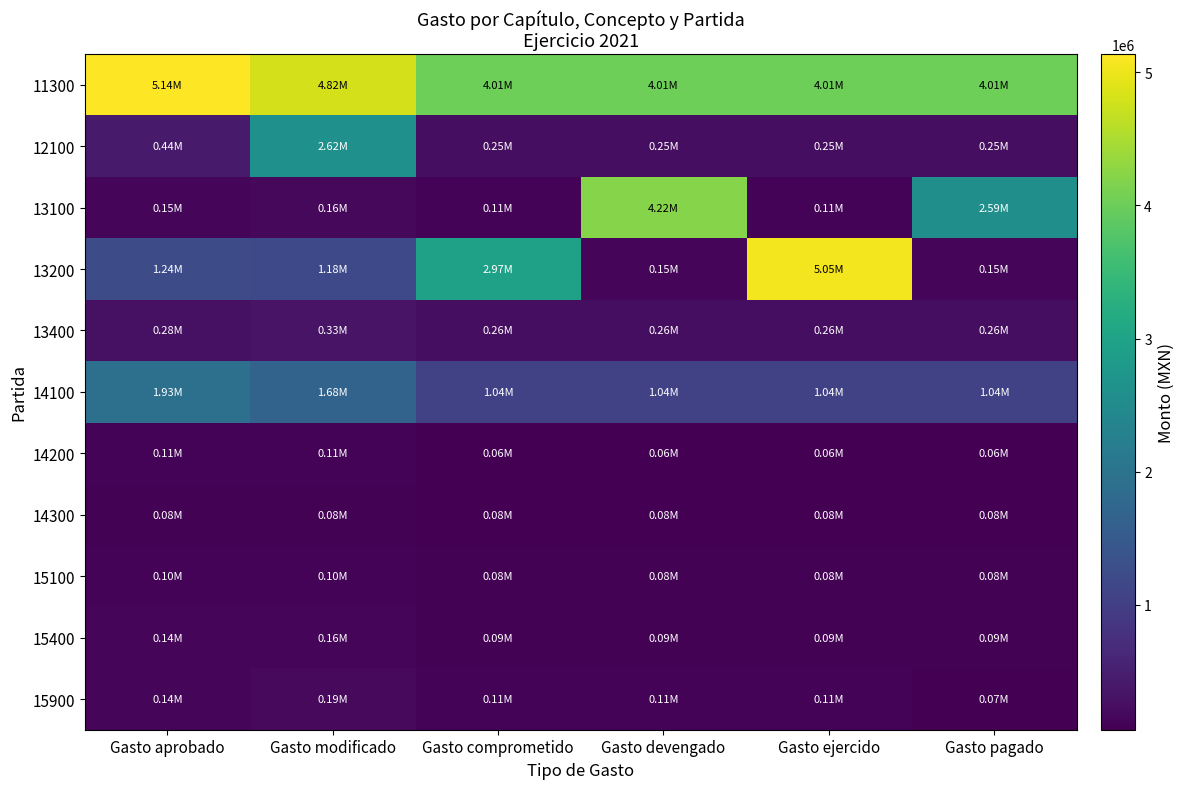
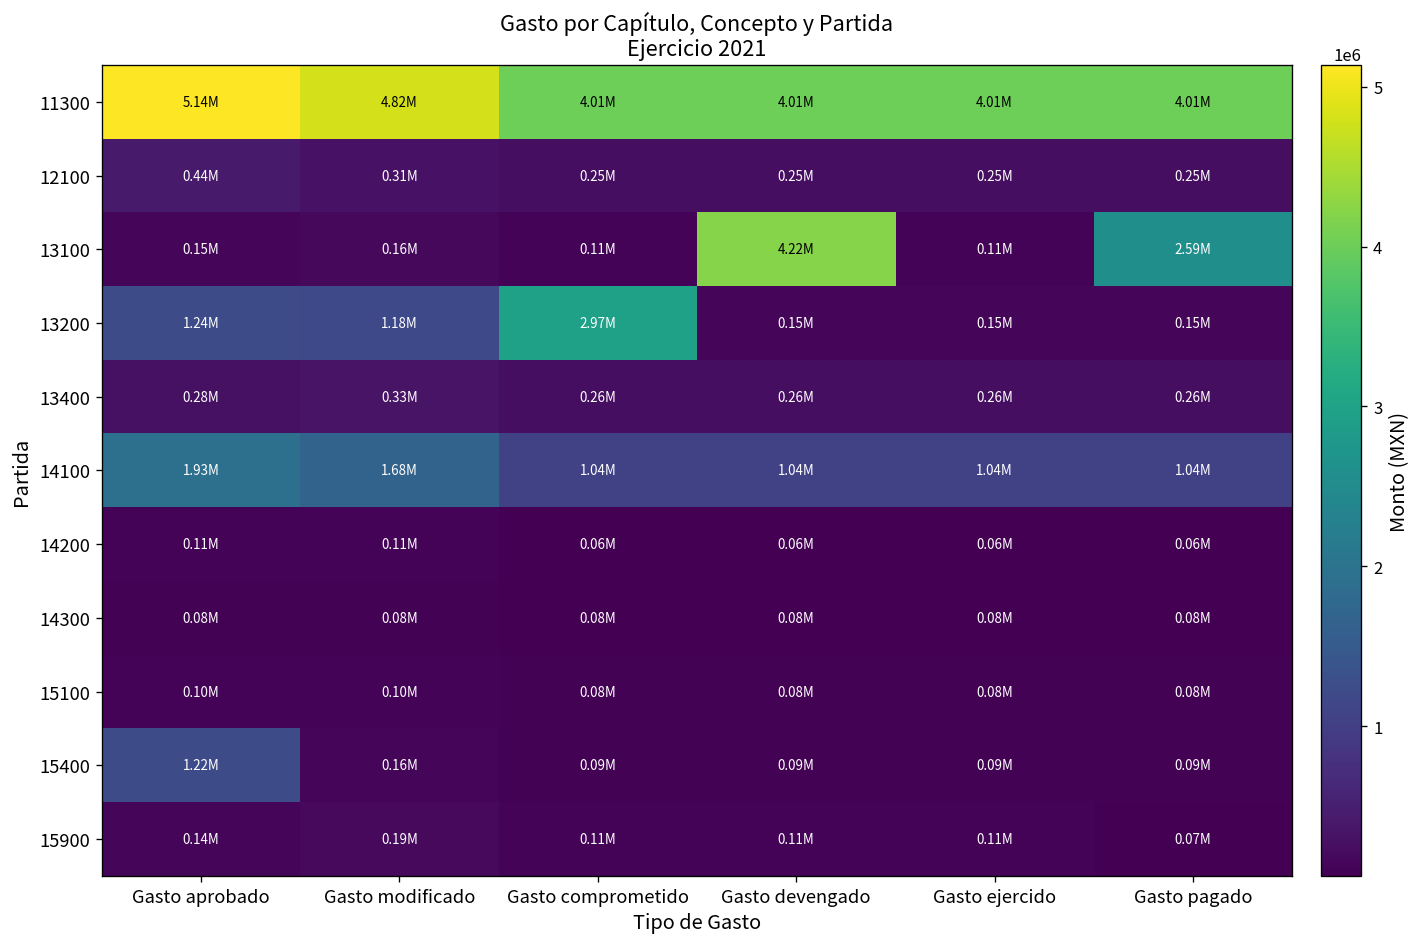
  {
    "11300": {
      "Gasto aprobado": "5.14M",
      "Gasto modificado": "4.82M",
      "Gasto comprometido": "4.01M",
      "Gasto devengado": "4.01M",
      "Gasto ejercido": "4.01M",
      "Gasto pagado": "4.01M"
    },
    "12100": {
      "Gasto aprobado": "0.44M",
-     "Gasto modificado": "2.62M",
+     "Gasto modificado": "0.31M",
      "Gasto comprometido": "0.25M",
      "Gasto devengado": "0.25M",
      "Gasto ejercido": "0.25M",
      "Gasto pagado": "0.25M"
    },
    "13100": {
      "Gasto aprobado": "0.15M",
      "Gasto modificado": "0.16M",
      "Gasto comprometido": "0.11M",
      "Gasto devengado": "4.22M",
      "Gasto ejercido": "0.11M",
      "Gasto pagado": "2.59M"
    },
    "13200": {
      "Gasto aprobado": "1.24M",
      "Gasto modificado": "1.18M",
      "Gasto comprometido": "2.97M",
      "Gasto devengado": "0.15M",
-     "Gasto ejercido": "5.05M",
+     "Gasto ejercido": "0.15M",
      "Gasto pagado": "0.15M"
    },
    "13400": {
      "Gasto aprobado": "0.28M",
      "Gasto modificado": "0.33M",
      "Gasto comprometido": "0.26M",
      "Gasto devengado": "0.26M",
      "Gasto ejercido": "0.26M",
      "Gasto pagado": "0.26M"
    },
    "14100": {
      "Gasto aprobado": "1.93M",
      "Gasto modificado": "1.68M",
      "Gasto comprometido": "1.04M",
      "Gasto devengado": "1.04M",
      "Gasto ejercido": "1.04M",
      "Gasto pagado": "1.04M"
    },
    "14200": {
      "Gasto aprobado": "0.11M",
      "Gasto modificado": "0.11M",
      "Gasto comprometido": "0.06M",
      "Gasto devengado": "0.06M",
      "Gasto ejercido": "0.06M",
      "Gasto pagado": "0.06M"
    },
    "14300": {
      "Gasto aprobado": "0.08M",
      "Gasto modificado": "0.08M",
      "Gasto comprometido": "0.08M",
      "Gasto devengado": "0.08M",
      "Gasto ejercido": "0.08M",
      "Gasto pagado": "0.08M"
    },
    "15100": {
      "Gasto aprobado": "0.10M",
      "Gasto modificado": "0.10M",
      "Gasto comprometido": "0.08M",
      "Gasto devengado": "0.08M",
      "Gasto ejercido": "0.08M",
      "Gasto pagado": "0.08M"
    },
    "15400": {
-     "Gasto aprobado": "0.14M",
+     "Gasto aprobado": "1.22M",
      "Gasto modificado": "0.16M",
      "Gasto comprometido": "0.09M",
      "Gasto devengado": "0.09M",
      "Gasto ejercido": "0.09M",
      "Gasto pagado": "0.09M"
    },
    "15900": {
      "Gasto aprobado": "0.14M",
      "Gasto modificado": "0.19M",
      "Gasto comprometido": "0.11M",
      "Gasto devengado": "0.11M",
      "Gasto ejercido": "0.11M",
      "Gasto pagado": "0.07M"
    }
  }
